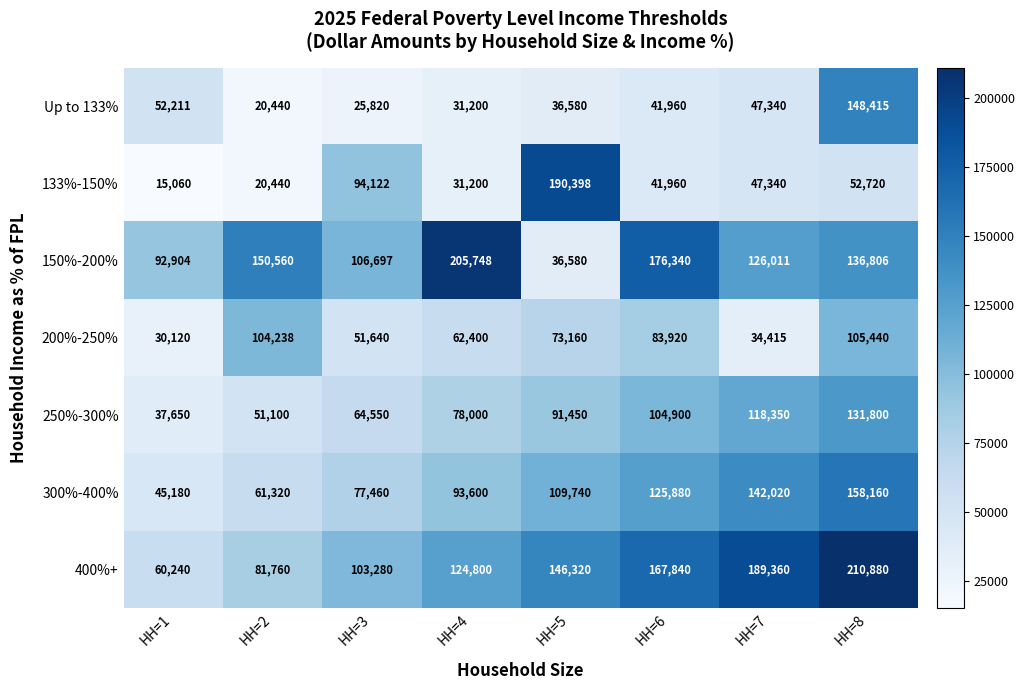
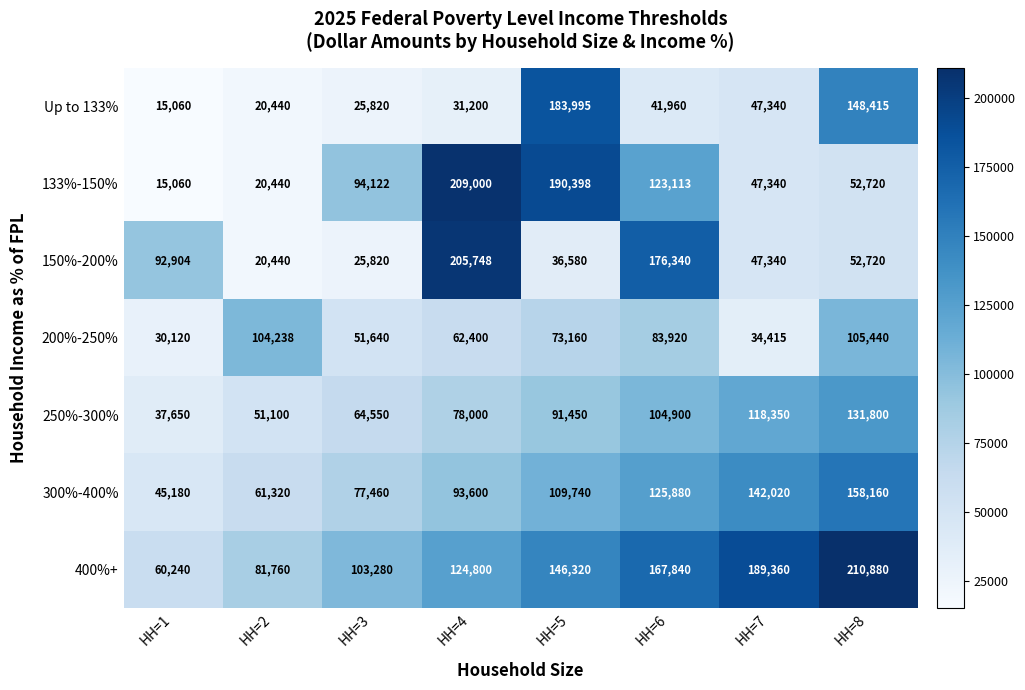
  {
    "Up to 133%": {
-     "HH=1": "52,211",
+     "HH=1": "15,060",
      "HH=2": "20,440",
      "HH=3": "25,820",
      "HH=4": "31,200",
-     "HH=5": "36,580",
+     "HH=5": "183,995",
      "HH=6": "41,960",
      "HH=7": "47,340",
      "HH=8": "148,415"
    },
    "133%-150%": {
      "HH=1": "15,060",
      "HH=2": "20,440",
      "HH=3": "94,122",
-     "HH=4": "31,200",
+     "HH=4": "209,000",
      "HH=5": "190,398",
-     "HH=6": "41,960",
+     "HH=6": "123,113",
      "HH=7": "47,340",
      "HH=8": "52,720"
    },
    "150%-200%": {
      "HH=1": "92,904",
-     "HH=2": "150,560",
-     "HH=3": "106,697",
+     "HH=2": "20,440",
+     "HH=3": "25,820",
      "HH=4": "205,748",
      "HH=5": "36,580",
      "HH=6": "176,340",
-     "HH=7": "126,011",
-     "HH=8": "136,806"
+     "HH=7": "47,340",
+     "HH=8": "52,720"
    },
    "200%-250%": {
      "HH=1": "30,120",
      "HH=2": "104,238",
      "HH=3": "51,640",
      "HH=4": "62,400",
      "HH=5": "73,160",
      "HH=6": "83,920",
      "HH=7": "34,415",
      "HH=8": "105,440"
    },
    "250%-300%": {
      "HH=1": "37,650",
      "HH=2": "51,100",
      "HH=3": "64,550",
      "HH=4": "78,000",
      "HH=5": "91,450",
      "HH=6": "104,900",
      "HH=7": "118,350",
      "HH=8": "131,800"
    },
    "300%-400%": {
      "HH=1": "45,180",
      "HH=2": "61,320",
      "HH=3": "77,460",
      "HH=4": "93,600",
      "HH=5": "109,740",
      "HH=6": "125,880",
      "HH=7": "142,020",
      "HH=8": "158,160"
    },
    "400%+": {
      "HH=1": "60,240",
      "HH=2": "81,760",
      "HH=3": "103,280",
      "HH=4": "124,800",
      "HH=5": "146,320",
      "HH=6": "167,840",
      "HH=7": "189,360",
      "HH=8": "210,880"
    }
  }
